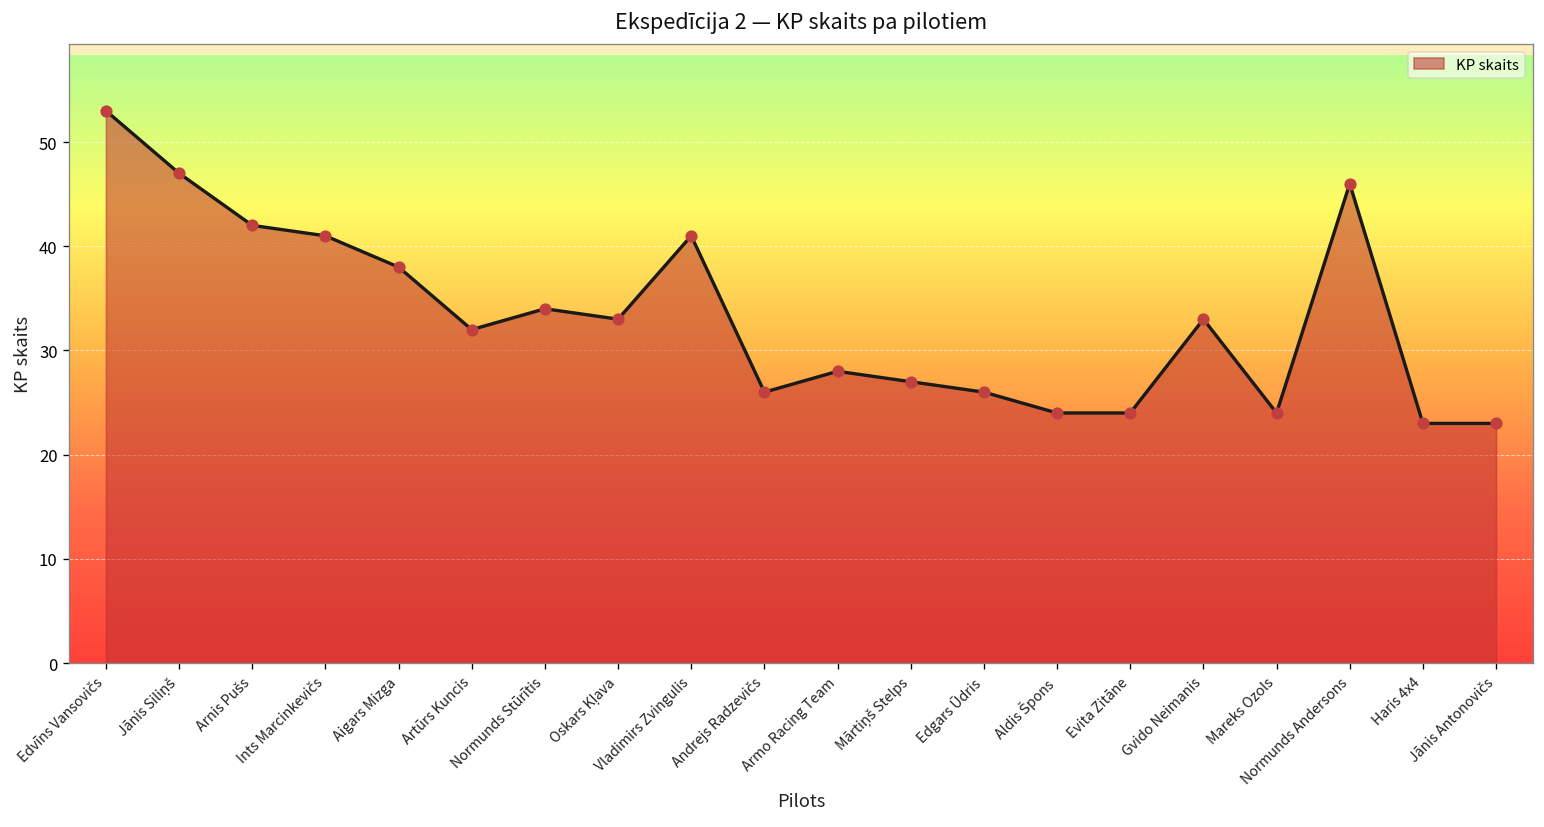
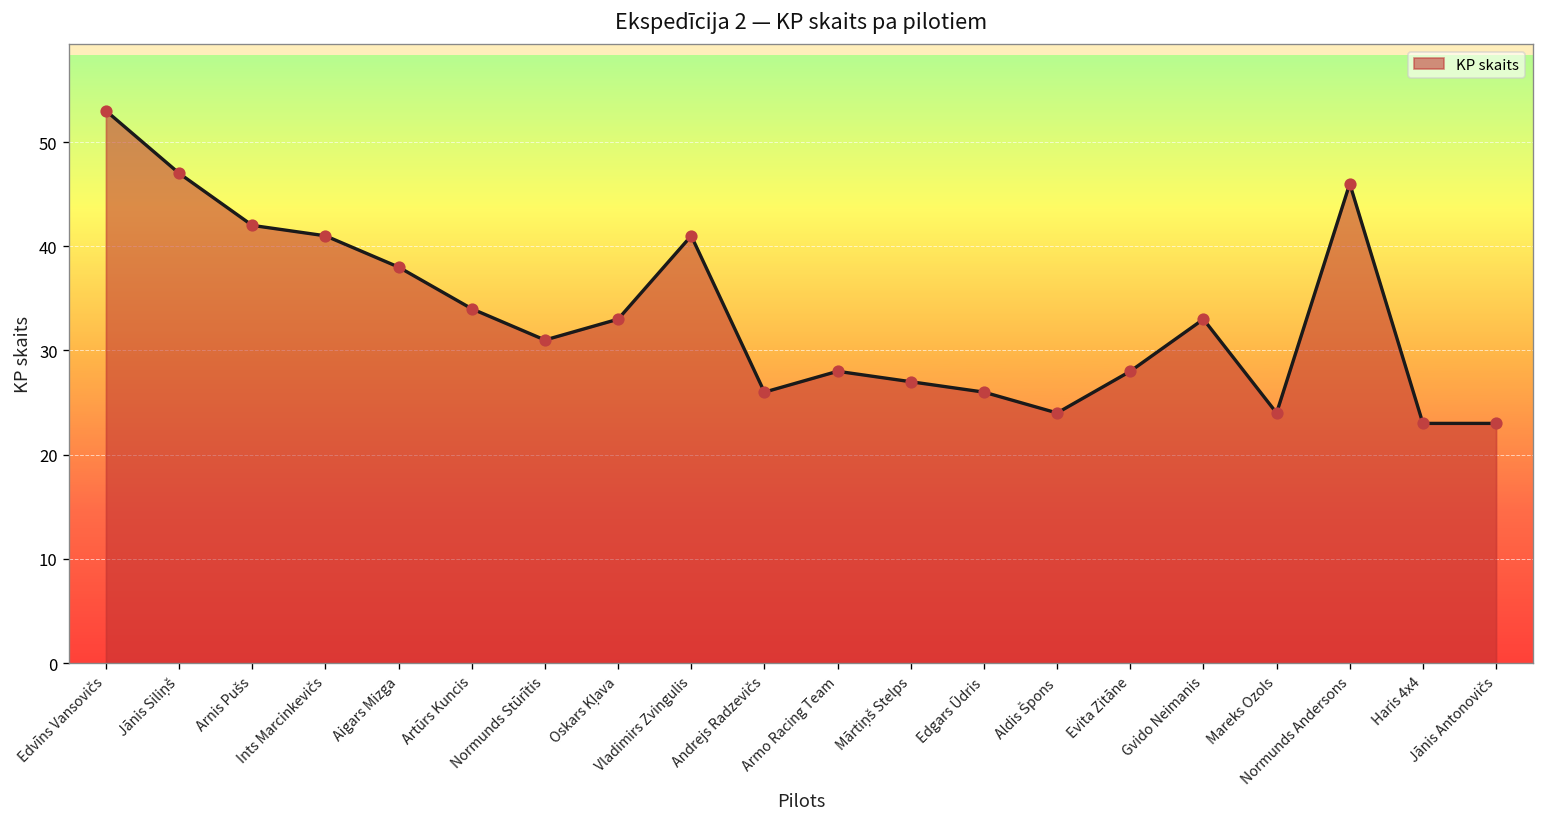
  {
    "Edvīns Vansovičs": 53,
    "Jānis Siliņš": 47,
    "Arnis Pušs": 42,
    "Ints Marcinkevičs": 41,
    "Aigars Mizga": 38,
-   "Artūrs Kuncis": 32,
-   "Normunds Stūrītis": 34,
+   "Artūrs Kuncis": 34,
+   "Normunds Stūrītis": 31,
    "Oskars Kļava": 33,
    "Vladimirs Zvingulis": 41,
    "Andrejs Radzevičs": 26,
    "Armo Racing Team": 28,
    "Mārtiņš Stelps": 27,
    "Edgars Ūdris": 26,
    "Aldis Špons": 24,
-   "Evita Zitāne": 24,
+   "Evita Zitāne": 28,
    "Gvido Neimanis": 33,
    "Mareks Ozols": 24,
    "Normunds Andersons": 46,
    "Haris 4x4": 23,
    "Jānis Antonovičs": 23
  }
